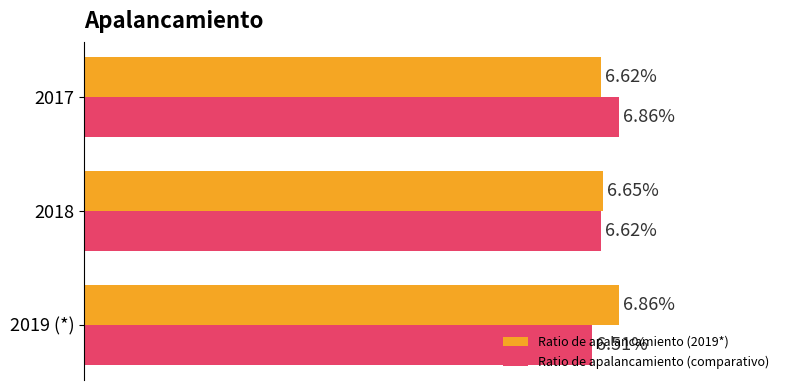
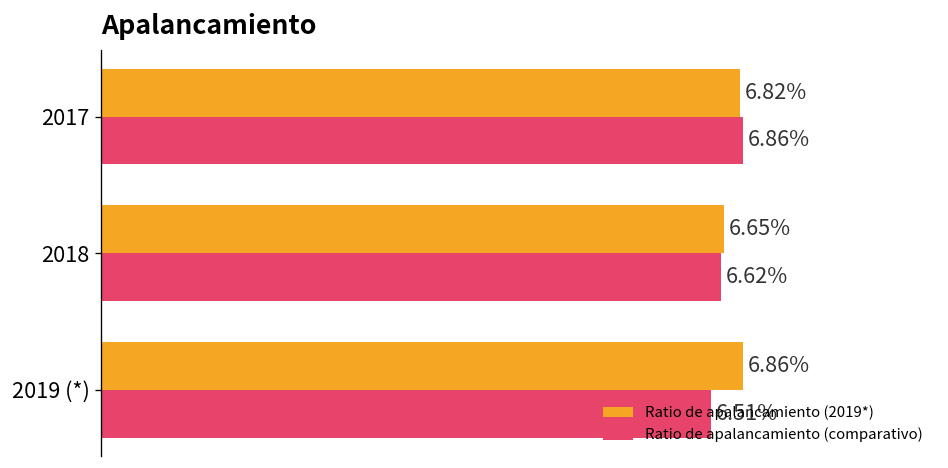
  {
    "Ratio de apalancamiento (2019*)": {
-     "2017": "6.62%",
+     "2017": "6.82%",
      "2018": "6.65%",
      "2019 (*)": "6.86%"
    },
    "Ratio de apalancamiento (comparativo)": {
      "2017": "6.86%",
      "2018": "6.62%",
      "2019 (*)": "6.51%"
    }
  }
